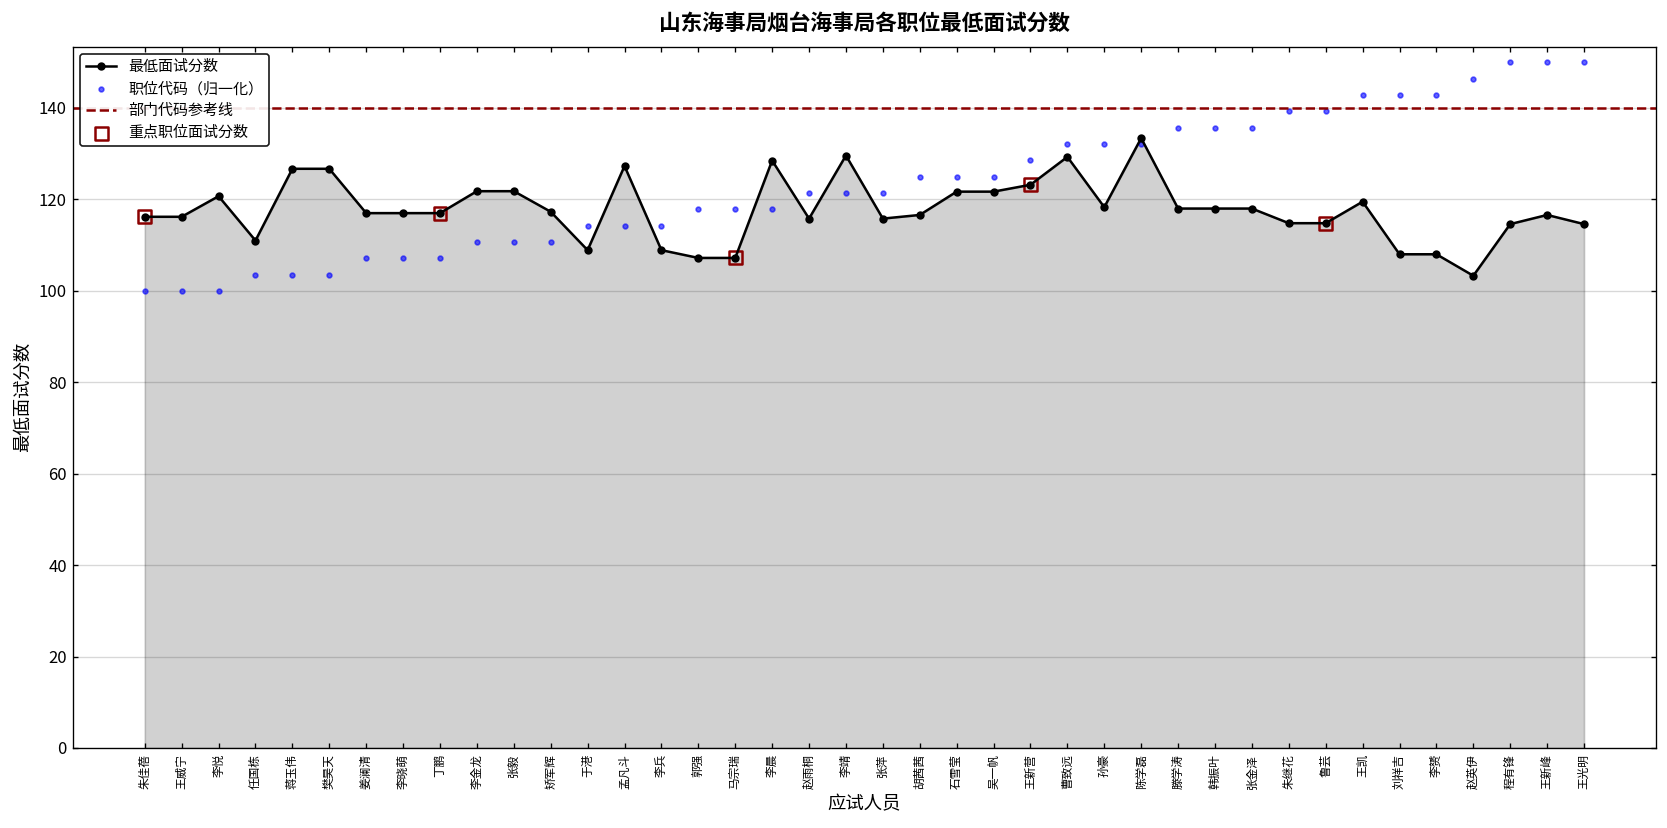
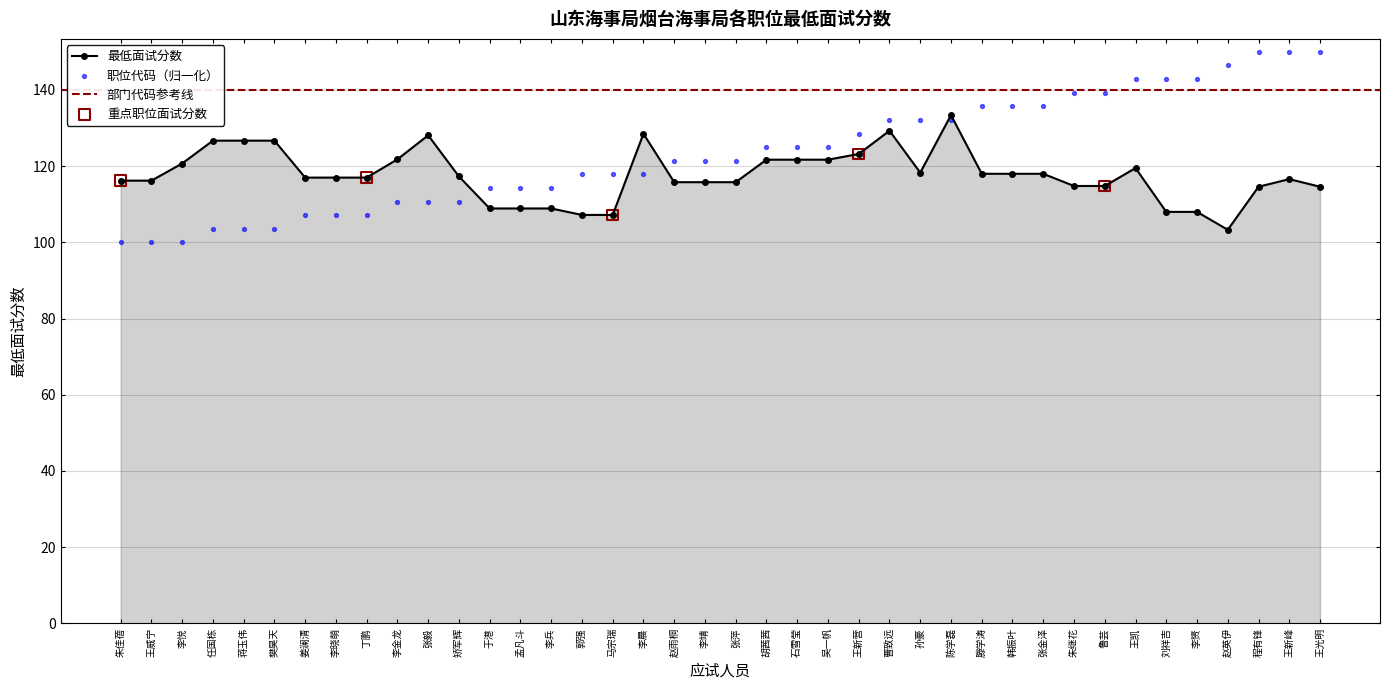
  {
    "最低面试分数": {
      "王威宁": 116,
      "李悦": 121,
-     "任国栋": 111,
+     "任国栋": 127,
      "蒋玉伟": 127,
      "樊昊天": 127,
      "姜澜清": 117,
      "李晓萌": 117,
      "李金龙": 122,
-     "张毅": 122,
+     "张毅": 128,
      "矫军辉": 117,
      "于港": 109,
-     "孟凡斗": 127,
+     "孟凡斗": 109,
      "李兵": 109,
      "郭强": 107,
      "李晨": 129,
      "赵雨桐": 116,
-     "李靖": 130,
+     "李靖": 116,
      "张萍": 116,
-     "胡茜茜": 117,
+     "胡茜茜": 122,
      "石雪莹": 122,
      "吴一帆": 122,
      "曹致远": 129,
      "孙豪": 118,
      "陈学磊": 133,
      "滕学涛": 118,
      "韩振叶": 118,
      "张金泽": 118,
      "朱继花": 115,
      "王凯": 120,
      "刘祥吉": 108,
      "李赟": 108,
      "赵英伊": 103,
      "程有锋": 115,
      "王新峰": 117,
      "王光明": 115
    }
  }
